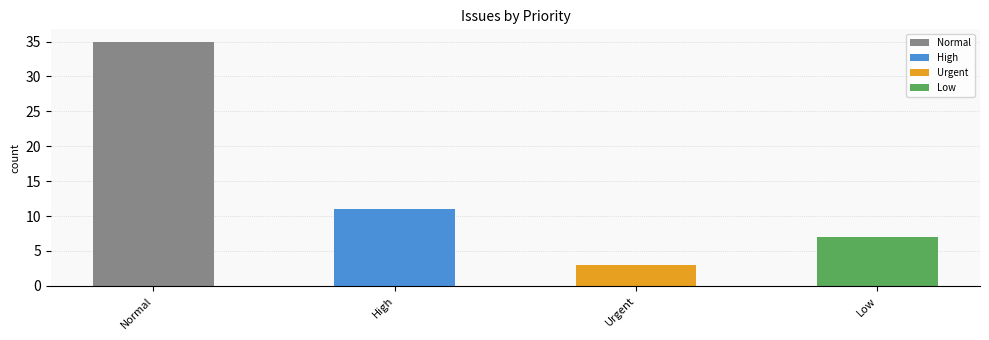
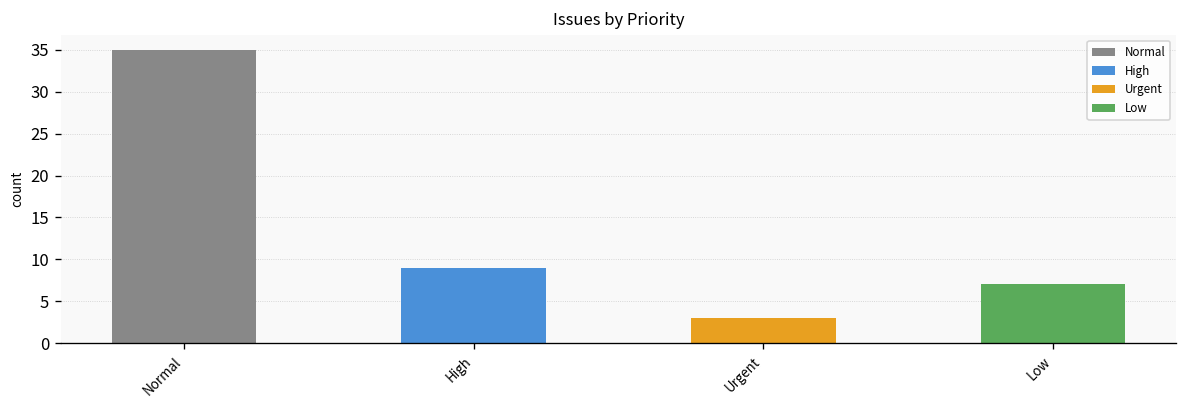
  {
    "Normal": 35,
-   "High": 11,
+   "High": 9,
    "Urgent": 3,
    "Low": 7
  }
